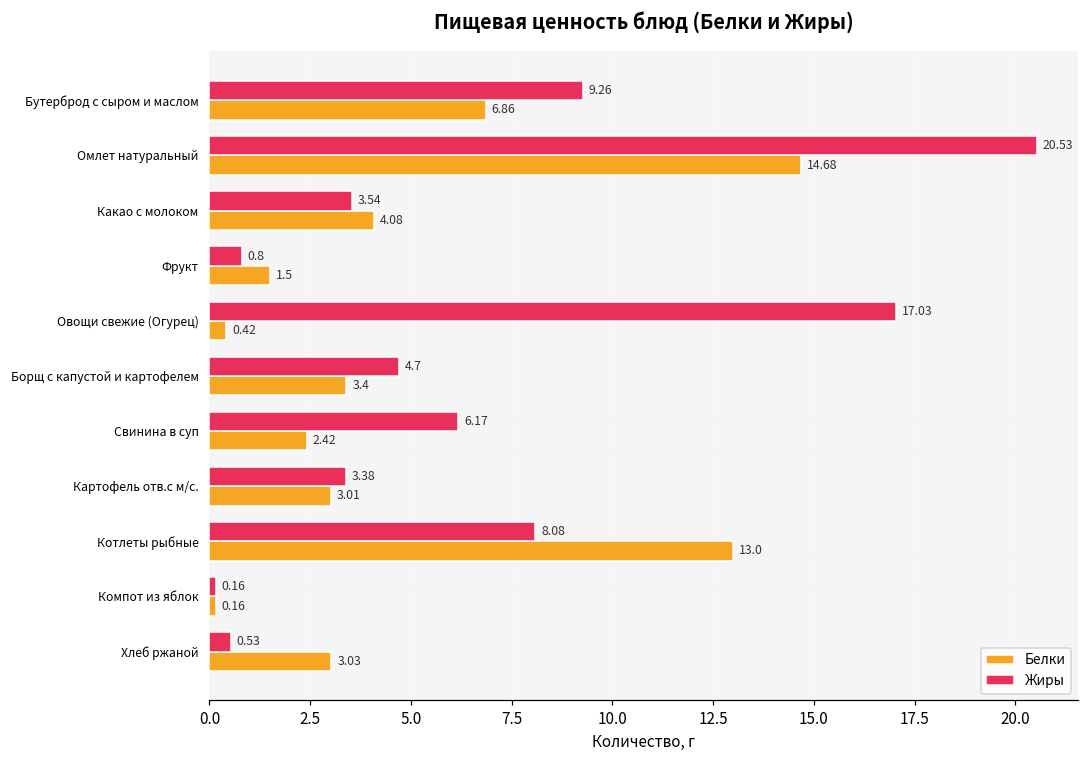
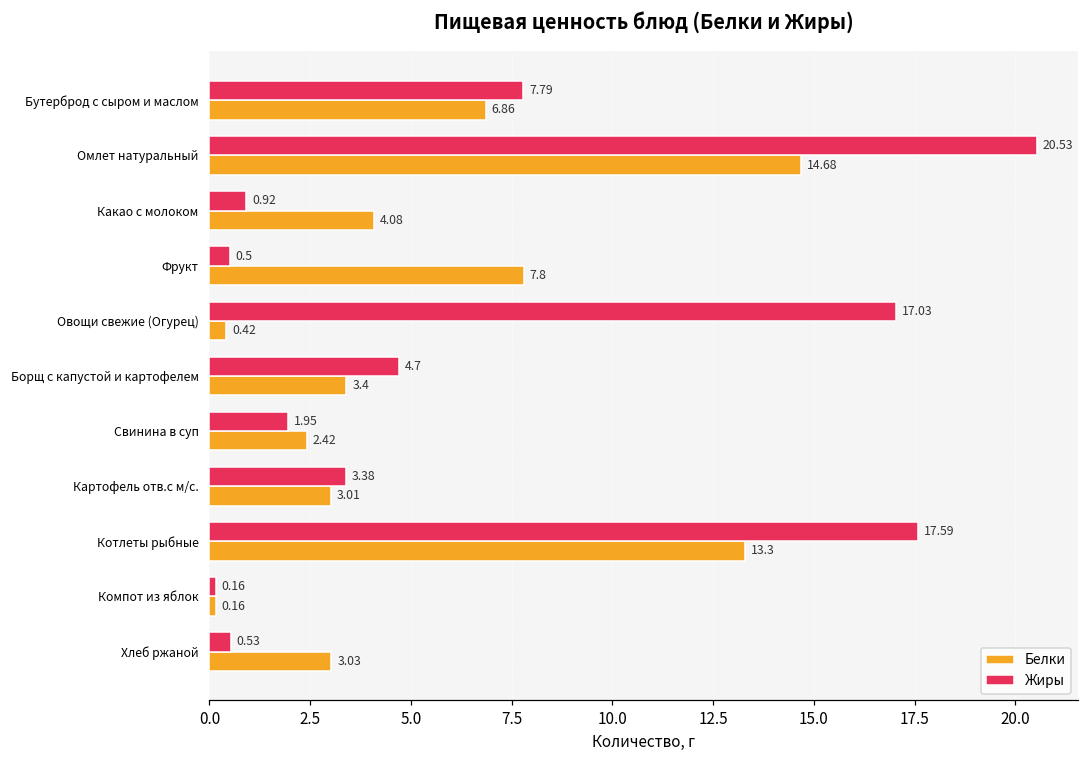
  {
    "Белки": {
      "Бутерброд с сыром и маслом": 6.86,
      "Омлет натуральный": 14.68,
      "Какао с молоком": 4.08,
-     "Фрукт": 1.5,
+     "Фрукт": 7.8,
      "Овощи свежие (Огурец)": 0.42,
      "Борщ с капустой и картофелем": 3.4,
      "Свинина в суп": 2.42,
      "Картофель отв.с м/с.": 3.01,
-     "Котлеты рыбные": 13.0,
+     "Котлеты рыбные": 13.3,
      "Компот из яблок": 0.16,
      "Хлеб ржаной": 3.03
    },
    "Жиры": {
-     "Бутерброд с сыром и маслом": 9.26,
+     "Бутерброд с сыром и маслом": 7.79,
      "Омлет натуральный": 20.53,
-     "Какао с молоком": 3.54,
-     "Фрукт": 0.8,
+     "Какао с молоком": 0.92,
+     "Фрукт": 0.5,
      "Овощи свежие (Огурец)": 17.03,
      "Борщ с капустой и картофелем": 4.7,
-     "Свинина в суп": 6.17,
+     "Свинина в суп": 1.95,
      "Картофель отв.с м/с.": 3.38,
-     "Котлеты рыбные": 8.08,
+     "Котлеты рыбные": 17.59,
      "Компот из яблок": 0.16,
      "Хлеб ржаной": 0.53
    }
  }
